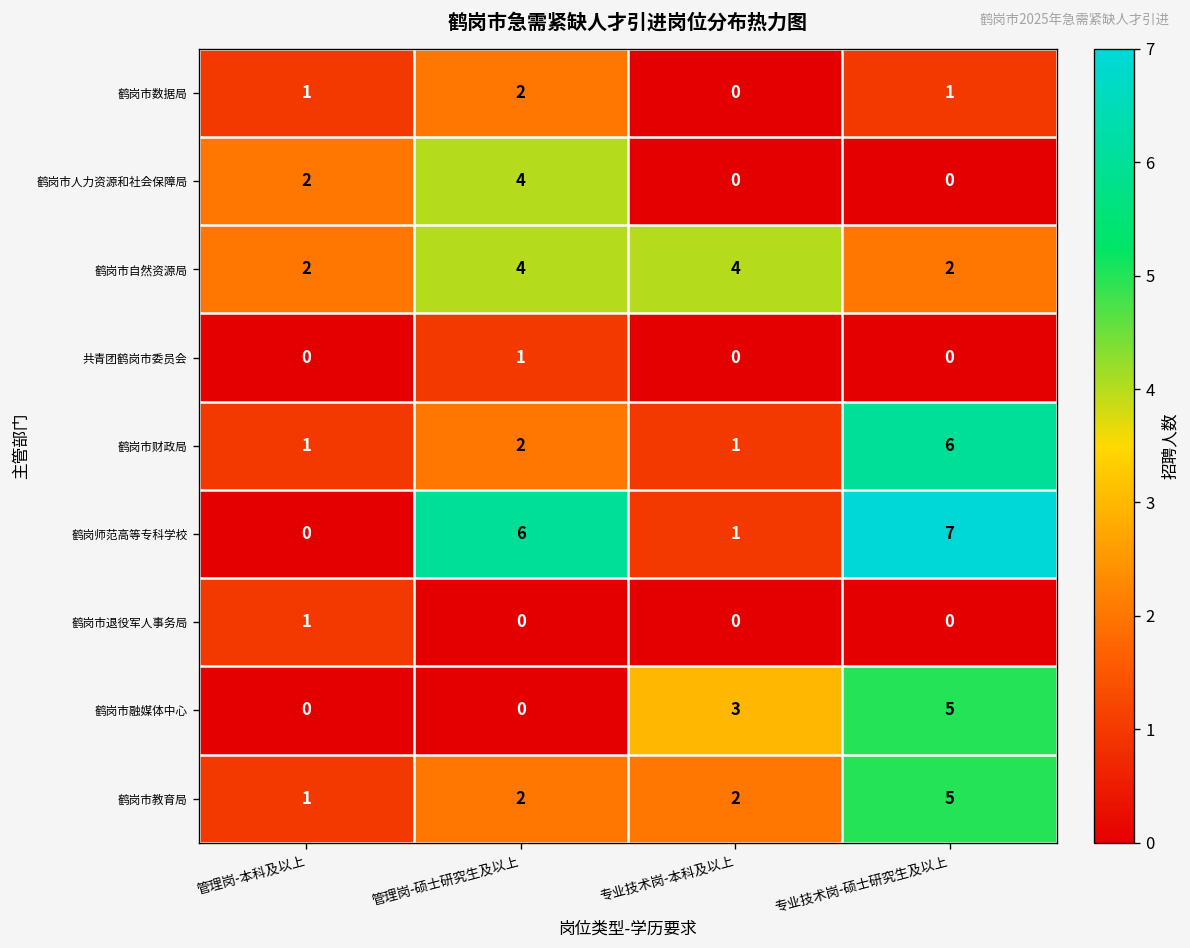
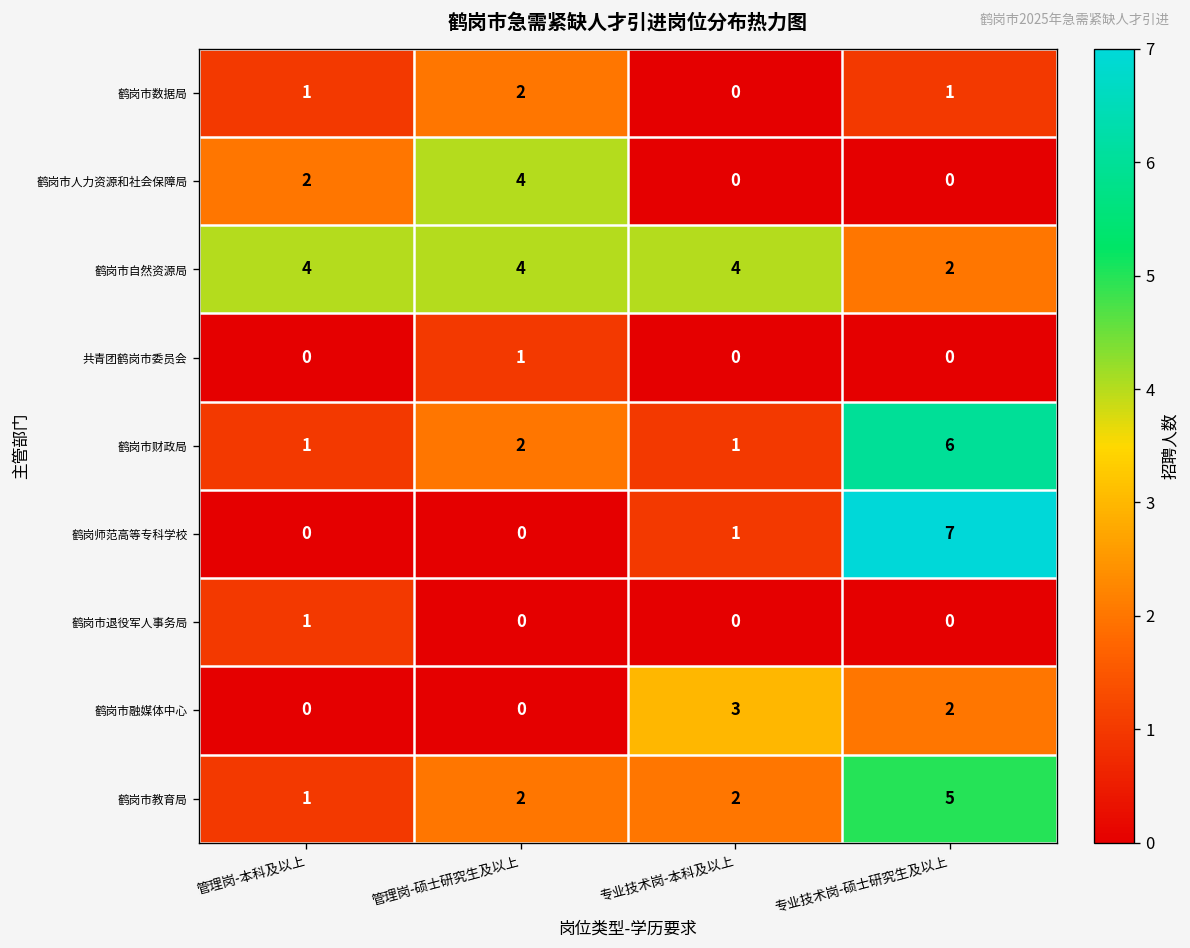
  {
    "鹤岗市数据局": {
      "管理岗-本科及以上": 1,
      "管理岗-硕士研究生及以上": 2,
      "专业技术岗-本科及以上": 0,
      "专业技术岗-硕士研究生及以上": 1
    },
    "鹤岗市人力资源和社会保障局": {
      "管理岗-本科及以上": 2,
      "管理岗-硕士研究生及以上": 4,
      "专业技术岗-本科及以上": 0,
      "专业技术岗-硕士研究生及以上": 0
    },
    "鹤岗市自然资源局": {
-     "管理岗-本科及以上": 2,
+     "管理岗-本科及以上": 4,
      "管理岗-硕士研究生及以上": 4,
      "专业技术岗-本科及以上": 4,
      "专业技术岗-硕士研究生及以上": 2
    },
    "共青团鹤岗市委员会": {
      "管理岗-本科及以上": 0,
      "管理岗-硕士研究生及以上": 1,
      "专业技术岗-本科及以上": 0,
      "专业技术岗-硕士研究生及以上": 0
    },
    "鹤岗市财政局": {
      "管理岗-本科及以上": 1,
      "管理岗-硕士研究生及以上": 2,
      "专业技术岗-本科及以上": 1,
      "专业技术岗-硕士研究生及以上": 6
    },
    "鹤岗师范高等专科学校": {
      "管理岗-本科及以上": 0,
-     "管理岗-硕士研究生及以上": 6,
+     "管理岗-硕士研究生及以上": 0,
      "专业技术岗-本科及以上": 1,
      "专业技术岗-硕士研究生及以上": 7
    },
    "鹤岗市退役军人事务局": {
      "管理岗-本科及以上": 1,
      "管理岗-硕士研究生及以上": 0,
      "专业技术岗-本科及以上": 0,
      "专业技术岗-硕士研究生及以上": 0
    },
    "鹤岗市融媒体中心": {
      "管理岗-本科及以上": 0,
      "管理岗-硕士研究生及以上": 0,
      "专业技术岗-本科及以上": 3,
-     "专业技术岗-硕士研究生及以上": 5
+     "专业技术岗-硕士研究生及以上": 2
    },
    "鹤岗市教育局": {
      "管理岗-本科及以上": 1,
      "管理岗-硕士研究生及以上": 2,
      "专业技术岗-本科及以上": 2,
      "专业技术岗-硕士研究生及以上": 5
    }
  }
